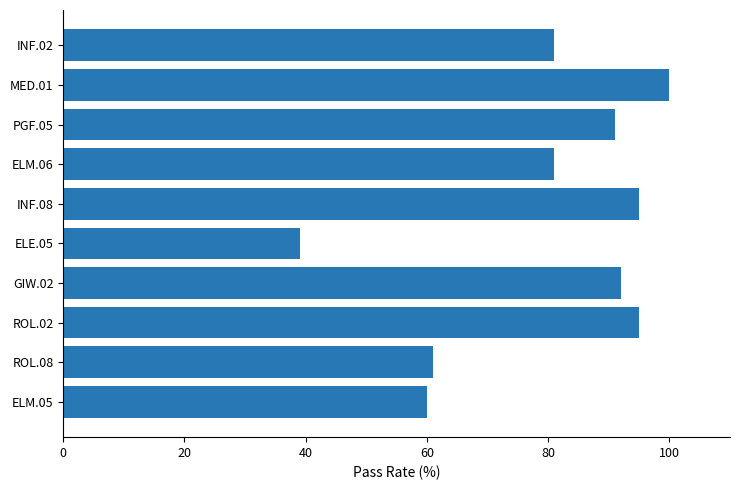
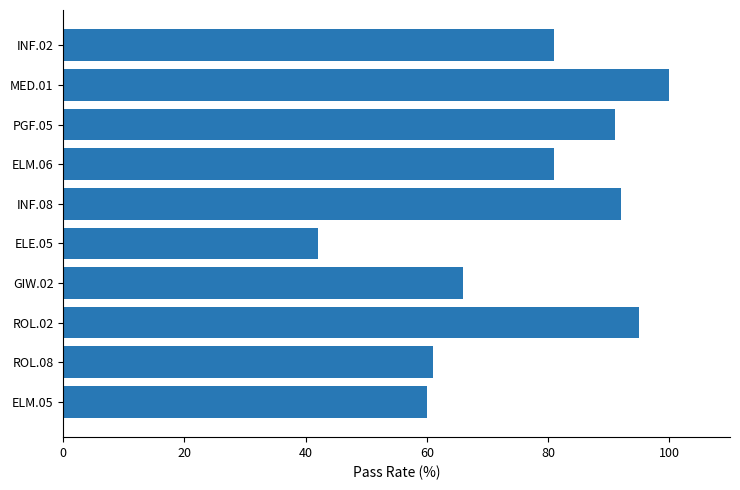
  {
    "INF.02": 81,
    "MED.01": 100,
    "PGF.05": 91,
    "ELM.06": 81,
-   "INF.08": 95,
-   "ELE.05": 39,
-   "GIW.02": 92,
+   "INF.08": 92,
+   "ELE.05": 42,
+   "GIW.02": 66,
    "ROL.02": 95,
    "ROL.08": 61,
    "ELM.05": 60
  }
